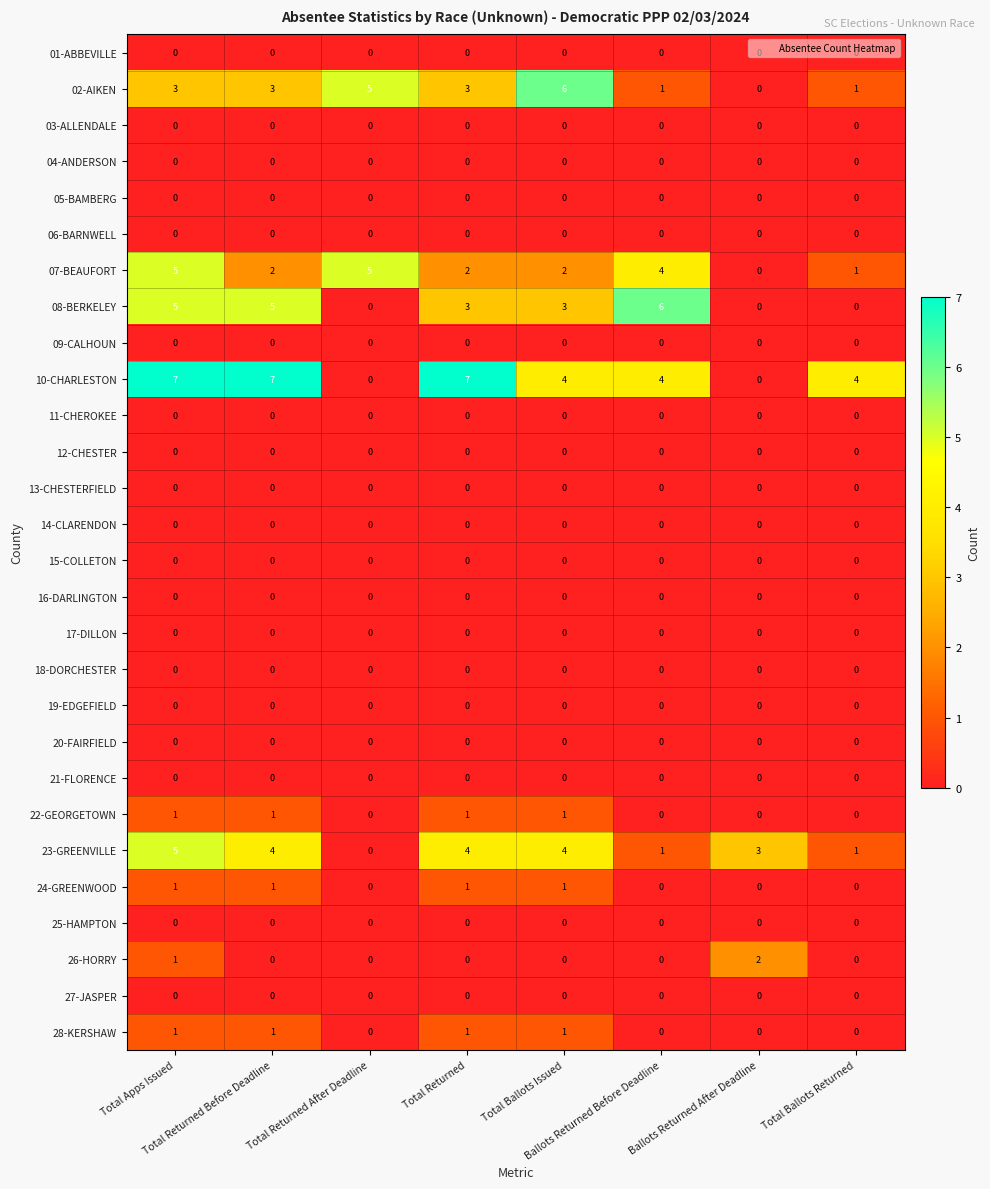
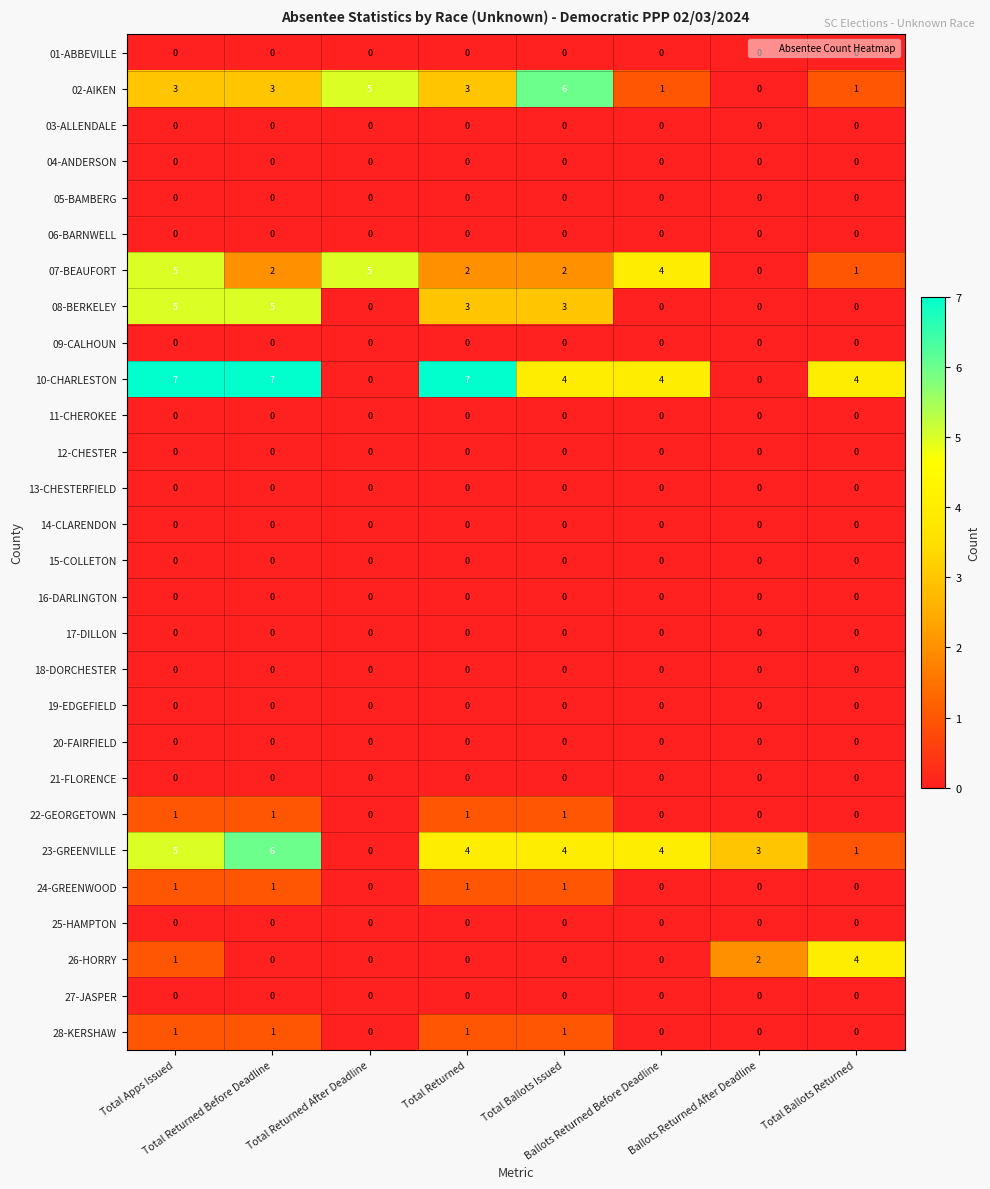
  {
    "08-BERKELEY": {
      "Total Apps Issued": 5,
      "Total Returned Before Deadline": 5,
      "Total Returned After Deadline": 0,
      "Total Returned": 3,
      "Total Ballots Issued": 3,
-     "Ballots Returned Before Deadline": 6,
+     "Ballots Returned Before Deadline": 0,
      "Ballots Returned After Deadline": 0,
      "Total Ballots Returned": 0
    },
    "23-GREENVILLE": {
      "Total Apps Issued": 5,
-     "Total Returned Before Deadline": 4,
+     "Total Returned Before Deadline": 6,
      "Total Returned After Deadline": 0,
      "Total Returned": 4,
      "Total Ballots Issued": 4,
-     "Ballots Returned Before Deadline": 1,
+     "Ballots Returned Before Deadline": 4,
      "Ballots Returned After Deadline": 3,
      "Total Ballots Returned": 1
    },
    "26-HORRY": {
      "Total Apps Issued": 1,
      "Total Returned Before Deadline": 0,
      "Total Returned After Deadline": 0,
      "Total Returned": 0,
      "Total Ballots Issued": 0,
      "Ballots Returned Before Deadline": 0,
      "Ballots Returned After Deadline": 2,
-     "Total Ballots Returned": 0
+     "Total Ballots Returned": 4
    }
  }
